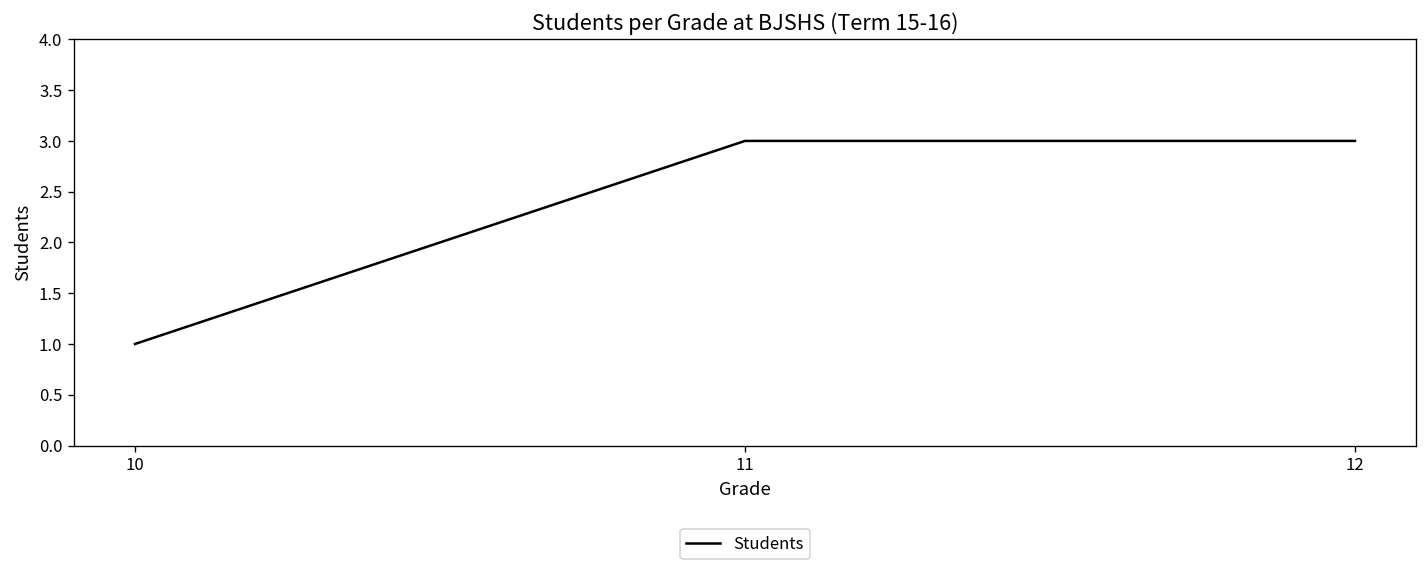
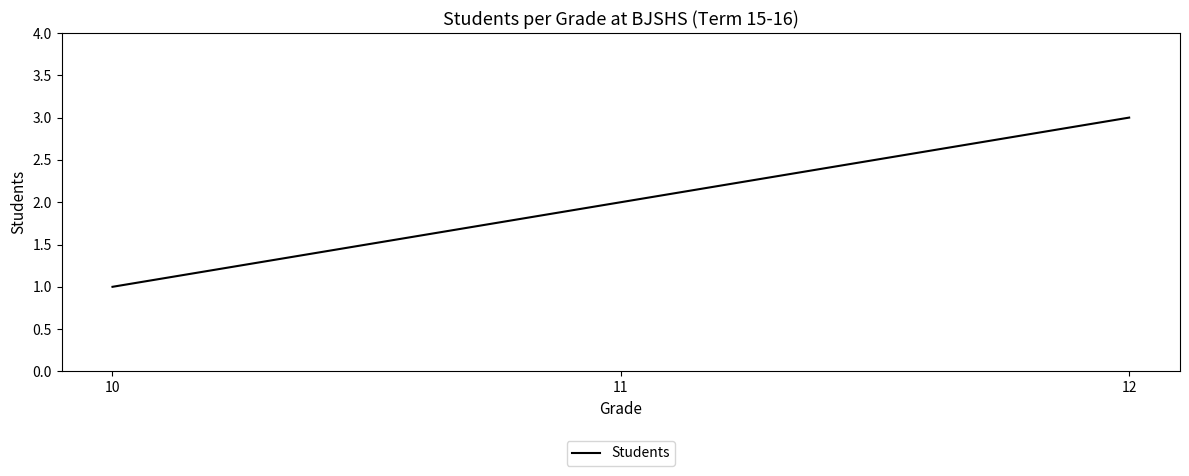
  {
    "10": 1,
-   "11": 3,
+   "11": 2,
    "12": 3
  }
